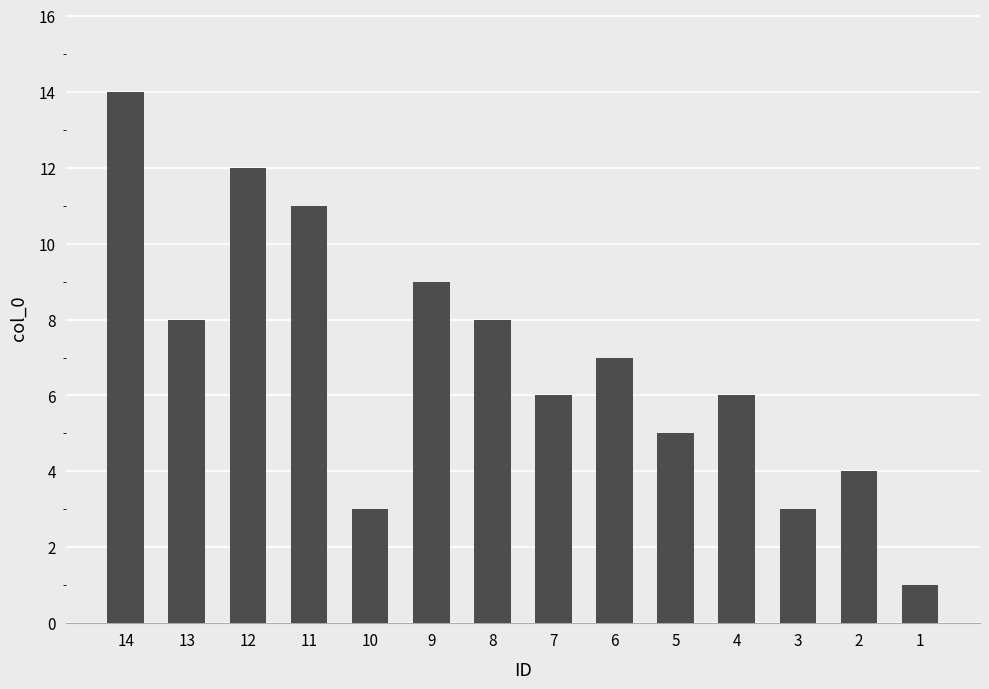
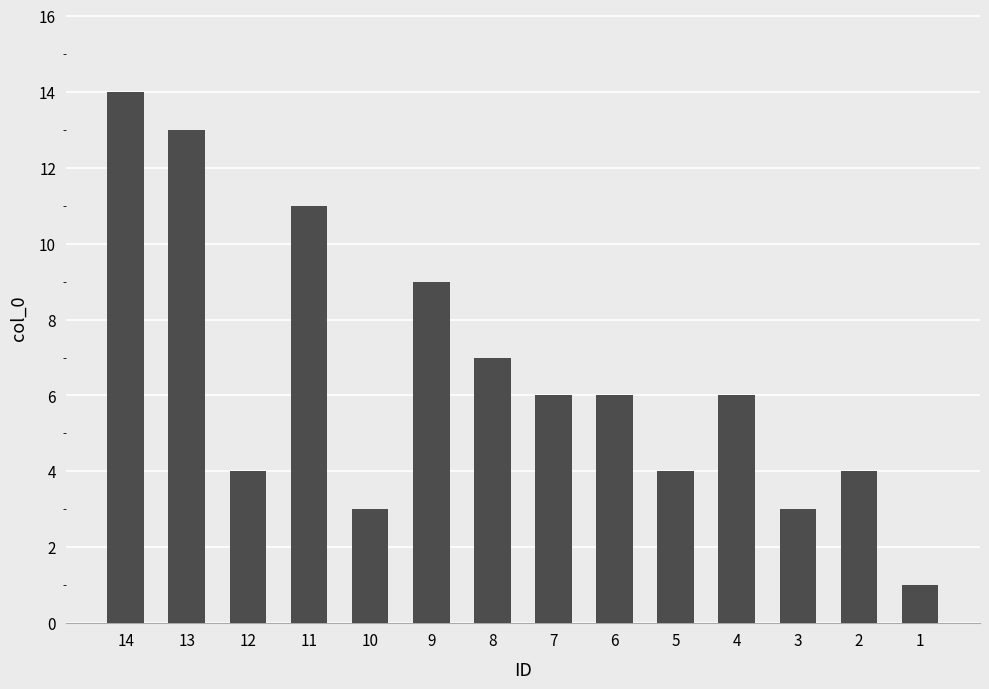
  {
    "14": 14,
-   "13": 8,
-   "12": 12,
+   "13": 13,
+   "12": 4,
    "11": 11,
    "10": 3,
    "9": 9,
-   "8": 8,
+   "8": 7,
    "7": 6,
-   "6": 7,
-   "5": 5,
+   "6": 6,
+   "5": 4,
    "4": 6,
    "3": 3,
    "2": 4,
    "1": 1
  }
